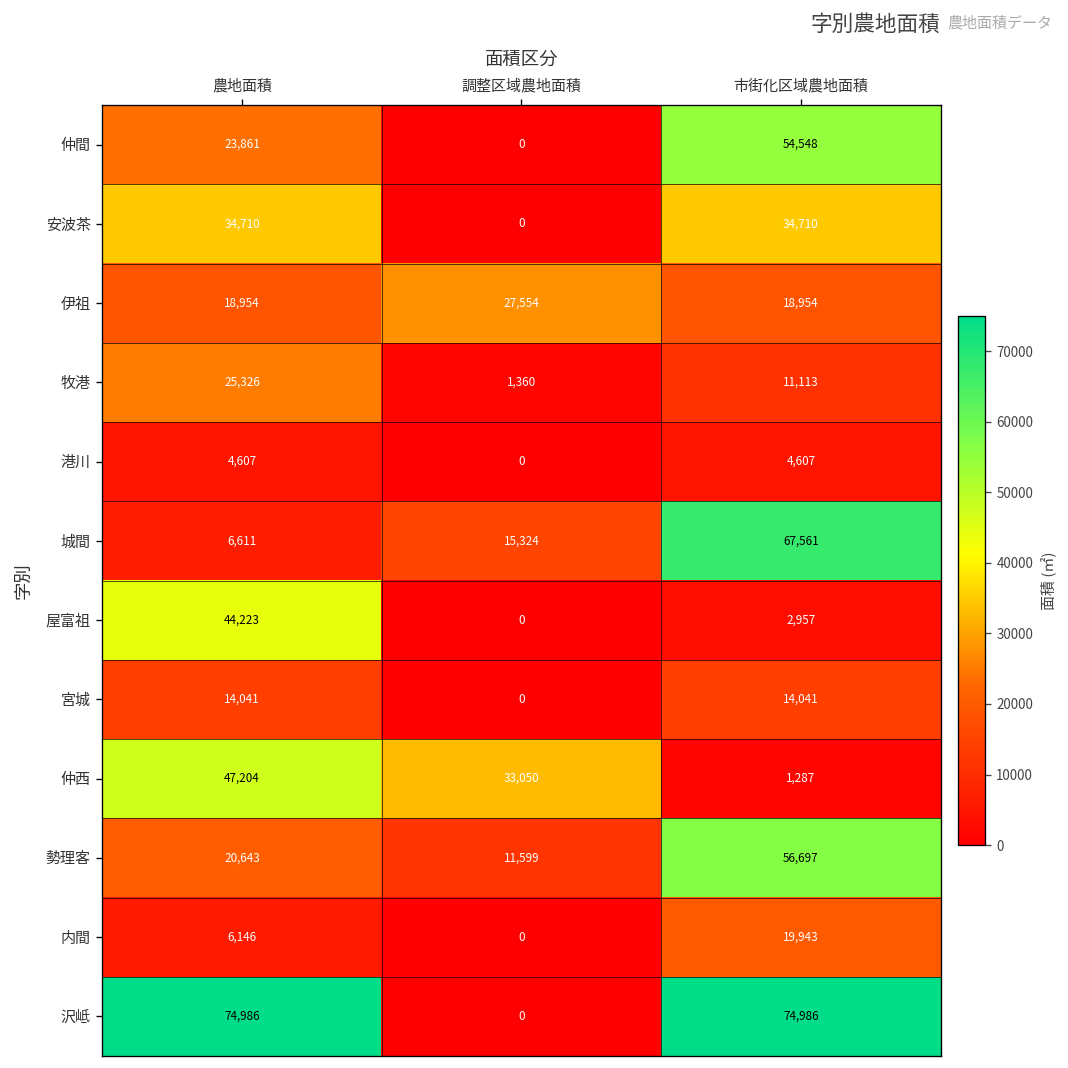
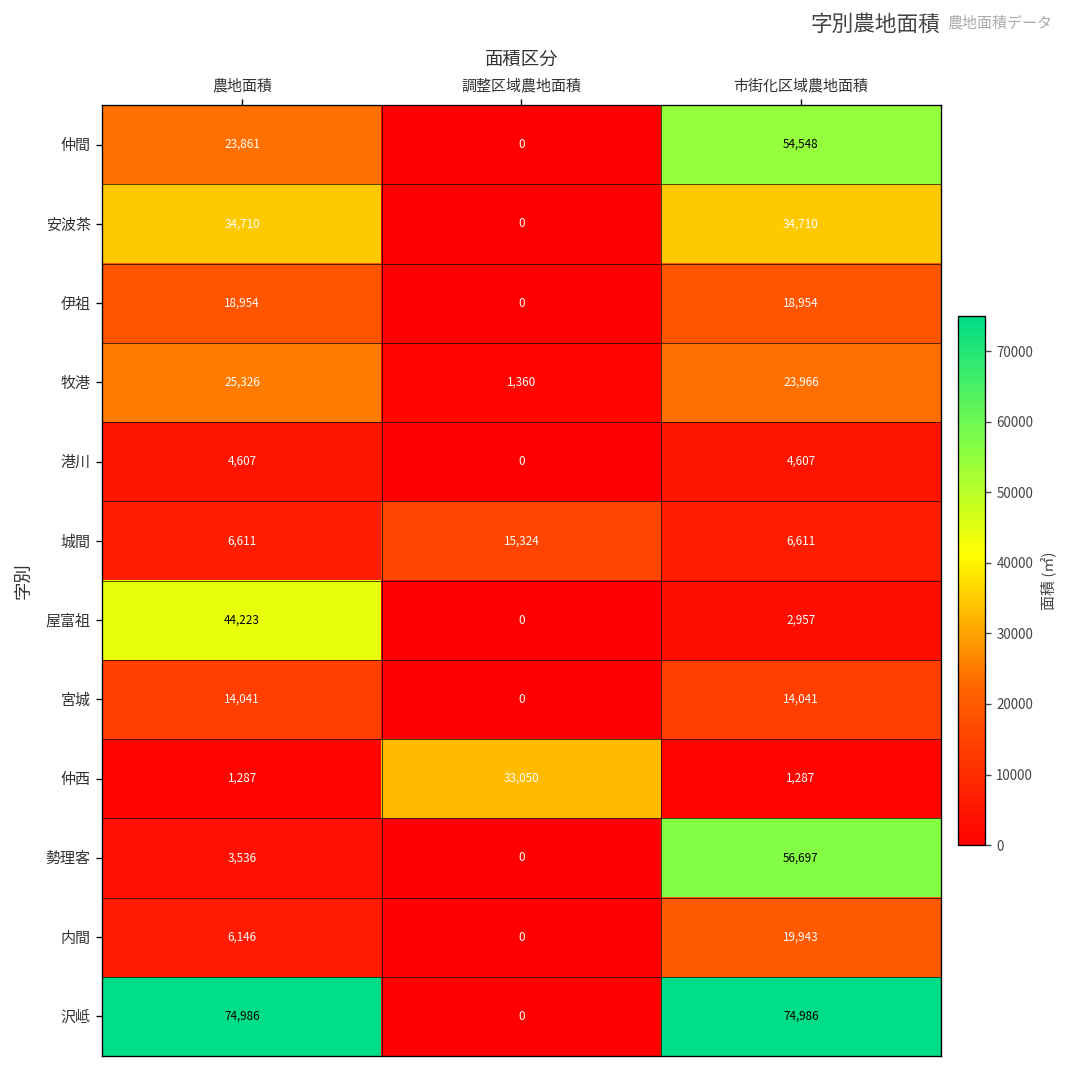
  {
    "仲間": {
      "農地面積": "23,861",
      "調整区域農地面積": "0",
      "市街化区域農地面積": "54,548"
    },
    "安波茶": {
      "農地面積": "34,710",
      "調整区域農地面積": "0",
      "市街化区域農地面積": "34,710"
    },
    "伊祖": {
      "農地面積": "18,954",
-     "調整区域農地面積": "27,554",
+     "調整区域農地面積": "0",
      "市街化区域農地面積": "18,954"
    },
    "牧港": {
      "農地面積": "25,326",
      "調整区域農地面積": "1,360",
-     "市街化区域農地面積": "11,113"
+     "市街化区域農地面積": "23,966"
    },
    "港川": {
      "農地面積": "4,607",
      "調整区域農地面積": "0",
      "市街化区域農地面積": "4,607"
    },
    "城間": {
      "農地面積": "6,611",
      "調整区域農地面積": "15,324",
-     "市街化区域農地面積": "67,561"
+     "市街化区域農地面積": "6,611"
    },
    "屋富祖": {
      "農地面積": "44,223",
      "調整区域農地面積": "0",
      "市街化区域農地面積": "2,957"
    },
    "宮城": {
      "農地面積": "14,041",
      "調整区域農地面積": "0",
      "市街化区域農地面積": "14,041"
    },
    "仲西": {
-     "農地面積": "47,204",
+     "農地面積": "1,287",
      "調整区域農地面積": "33,050",
      "市街化区域農地面積": "1,287"
    },
    "勢理客": {
-     "農地面積": "20,643",
-     "調整区域農地面積": "11,599",
+     "農地面積": "3,536",
+     "調整区域農地面積": "0",
      "市街化区域農地面積": "56,697"
    },
    "内間": {
      "農地面積": "6,146",
      "調整区域農地面積": "0",
      "市街化区域農地面積": "19,943"
    },
    "沢岻": {
      "農地面積": "74,986",
      "調整区域農地面積": "0",
      "市街化区域農地面積": "74,986"
    }
  }
